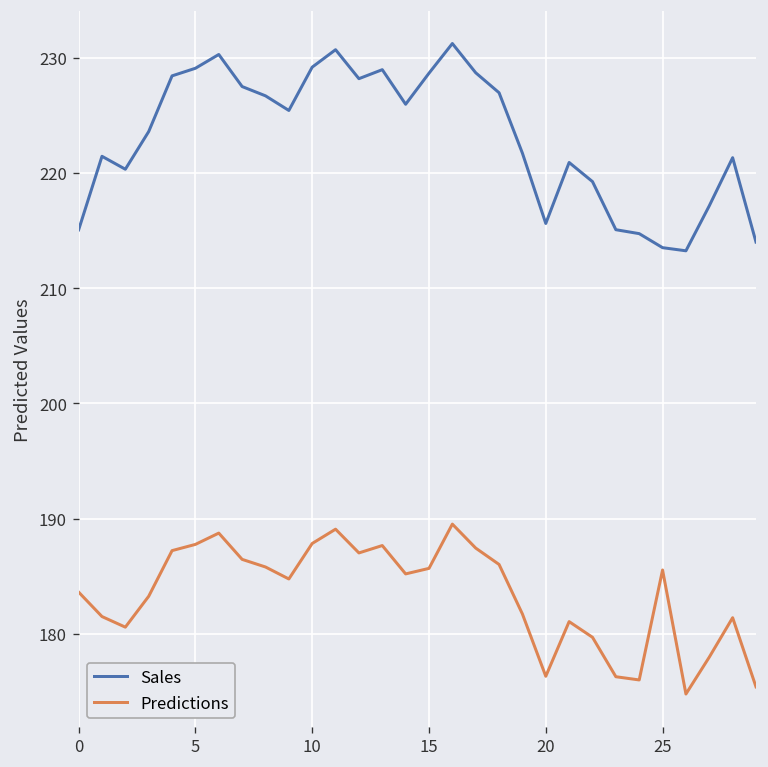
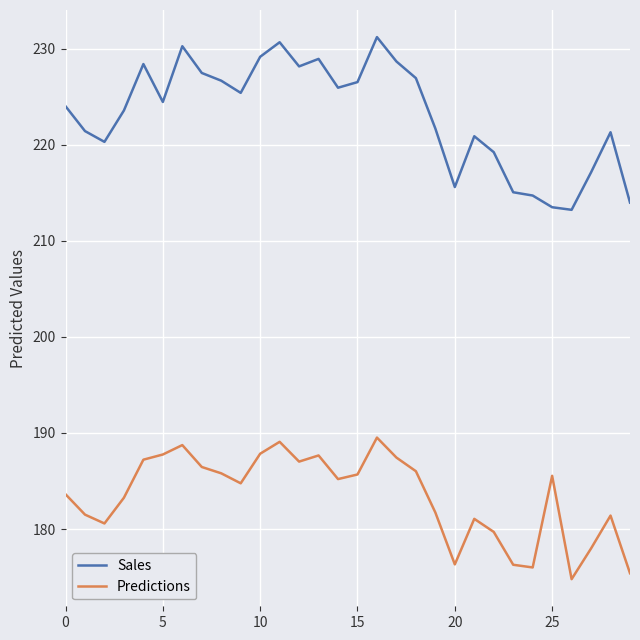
  {
    "Sales": {
-     "0": 215,
-     "5": 229,
+     "0": 224,
+     "5": 224,
      "10": 229,
-     "15": 229,
+     "15": 227,
      "20": 216,
      "25": 214
    },
    "Predictions": {
      "0": 184,
      "5": 188,
      "10": 188,
      "15": 186,
      "20": 176,
      "25": 186
    }
  }
